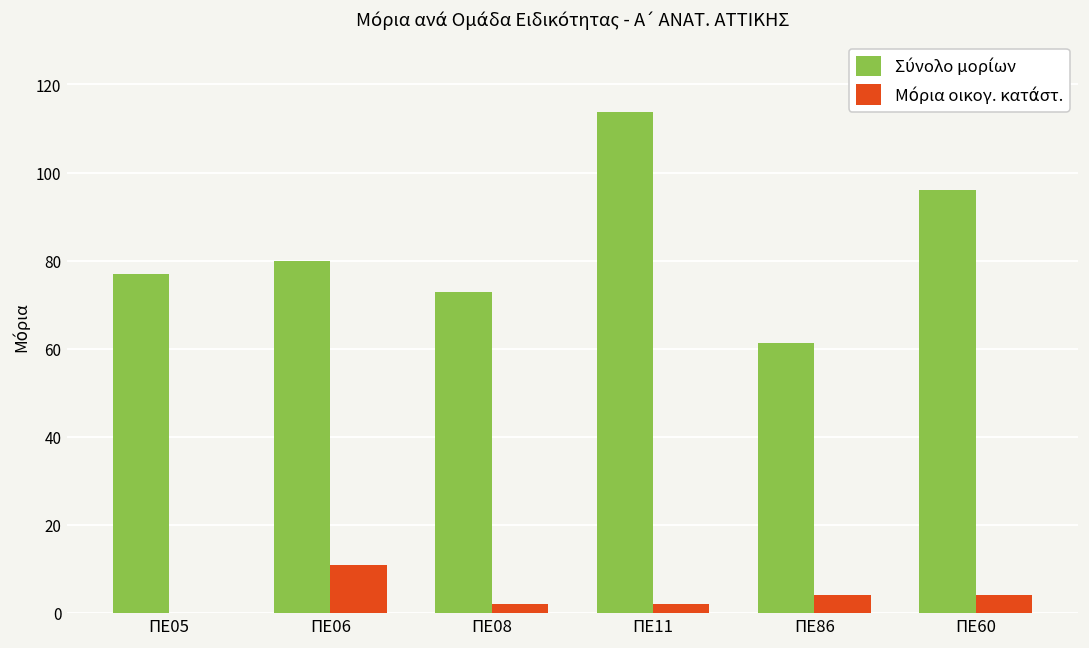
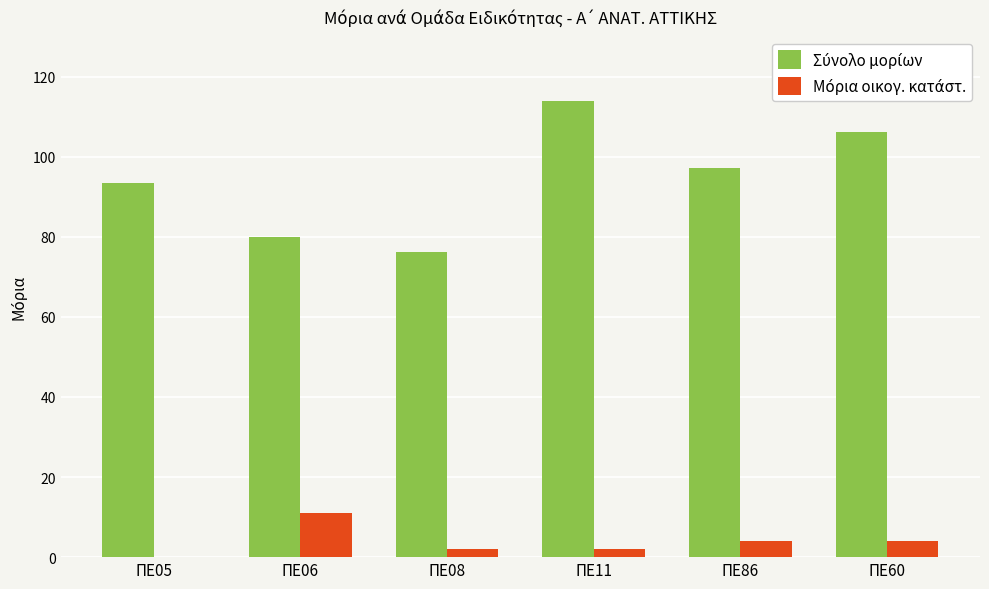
  {
    "Σύνολο μορίων": {
-     "ΠΕ05": 77,
+     "ΠΕ05": 93,
      "ΠΕ06": 80,
-     "ΠΕ08": 73,
+     "ΠΕ08": 76,
      "ΠΕ11": 114,
-     "ΠΕ86": 61,
-     "ΠΕ60": 96
+     "ΠΕ86": 97,
+     "ΠΕ60": 106
    },
    "Μόρια οικογ. κατάστ.": {
      "ΠΕ05": 0,
      "ΠΕ06": 11,
      "ΠΕ08": 2,
      "ΠΕ11": 2,
      "ΠΕ86": 4,
      "ΠΕ60": 4
    }
  }
